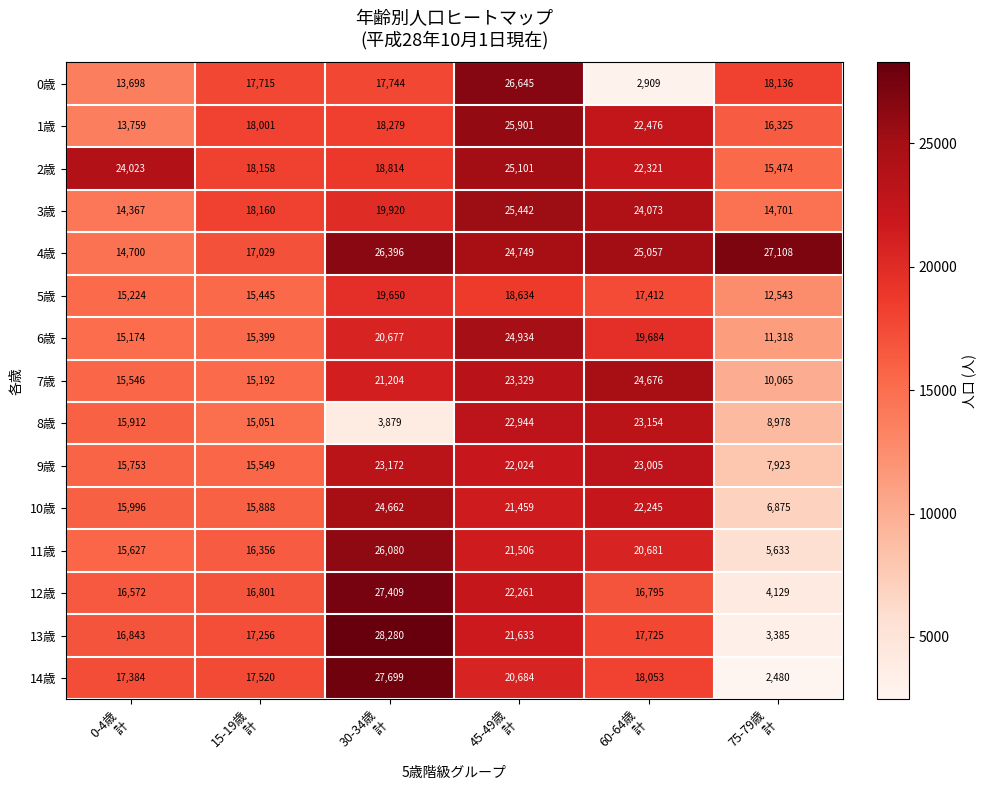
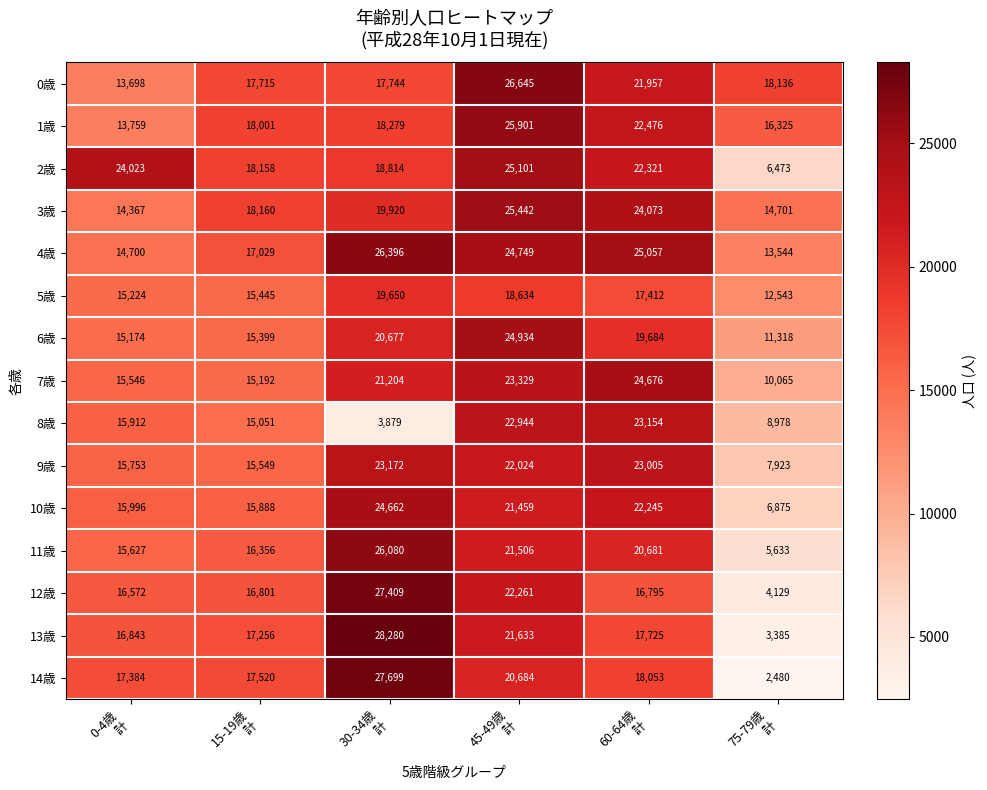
  {
    "0歳": {
      "0-4歳 計": "13,698",
      "15-19歳 計": "17,715",
      "30-34歳 計": "17,744",
      "45-49歳 計": "26,645",
-     "60-64歳 計": "2,909",
+     "60-64歳 計": "21,957",
      "75-79歳 計": "18,136"
    },
    "1歳": {
      "0-4歳 計": "13,759",
      "15-19歳 計": "18,001",
      "30-34歳 計": "18,279",
      "45-49歳 計": "25,901",
      "60-64歳 計": "22,476",
      "75-79歳 計": "16,325"
    },
    "2歳": {
      "0-4歳 計": "24,023",
      "15-19歳 計": "18,158",
      "30-34歳 計": "18,814",
      "45-49歳 計": "25,101",
      "60-64歳 計": "22,321",
-     "75-79歳 計": "15,474"
+     "75-79歳 計": "6,473"
    },
    "3歳": {
      "0-4歳 計": "14,367",
      "15-19歳 計": "18,160",
      "30-34歳 計": "19,920",
      "45-49歳 計": "25,442",
      "60-64歳 計": "24,073",
      "75-79歳 計": "14,701"
    },
    "4歳": {
      "0-4歳 計": "14,700",
      "15-19歳 計": "17,029",
      "30-34歳 計": "26,396",
      "45-49歳 計": "24,749",
      "60-64歳 計": "25,057",
-     "75-79歳 計": "27,108"
+     "75-79歳 計": "13,544"
    },
    "5歳": {
      "0-4歳 計": "15,224",
      "15-19歳 計": "15,445",
      "30-34歳 計": "19,650",
      "45-49歳 計": "18,634",
      "60-64歳 計": "17,412",
      "75-79歳 計": "12,543"
    },
    "6歳": {
      "0-4歳 計": "15,174",
      "15-19歳 計": "15,399",
      "30-34歳 計": "20,677",
      "45-49歳 計": "24,934",
      "60-64歳 計": "19,684",
      "75-79歳 計": "11,318"
    },
    "7歳": {
      "0-4歳 計": "15,546",
      "15-19歳 計": "15,192",
      "30-34歳 計": "21,204",
      "45-49歳 計": "23,329",
      "60-64歳 計": "24,676",
      "75-79歳 計": "10,065"
    },
    "8歳": {
      "0-4歳 計": "15,912",
      "15-19歳 計": "15,051",
      "30-34歳 計": "3,879",
      "45-49歳 計": "22,944",
      "60-64歳 計": "23,154",
      "75-79歳 計": "8,978"
    },
    "9歳": {
      "0-4歳 計": "15,753",
      "15-19歳 計": "15,549",
      "30-34歳 計": "23,172",
      "45-49歳 計": "22,024",
      "60-64歳 計": "23,005",
      "75-79歳 計": "7,923"
    },
    "10歳": {
      "0-4歳 計": "15,996",
      "15-19歳 計": "15,888",
      "30-34歳 計": "24,662",
      "45-49歳 計": "21,459",
      "60-64歳 計": "22,245",
      "75-79歳 計": "6,875"
    },
    "11歳": {
      "0-4歳 計": "15,627",
      "15-19歳 計": "16,356",
      "30-34歳 計": "26,080",
      "45-49歳 計": "21,506",
      "60-64歳 計": "20,681",
      "75-79歳 計": "5,633"
    },
    "12歳": {
      "0-4歳 計": "16,572",
      "15-19歳 計": "16,801",
      "30-34歳 計": "27,409",
      "45-49歳 計": "22,261",
      "60-64歳 計": "16,795",
      "75-79歳 計": "4,129"
    },
    "13歳": {
      "0-4歳 計": "16,843",
      "15-19歳 計": "17,256",
      "30-34歳 計": "28,280",
      "45-49歳 計": "21,633",
      "60-64歳 計": "17,725",
      "75-79歳 計": "3,385"
    },
    "14歳": {
      "0-4歳 計": "17,384",
      "15-19歳 計": "17,520",
      "30-34歳 計": "27,699",
      "45-49歳 計": "20,684",
      "60-64歳 計": "18,053",
      "75-79歳 計": "2,480"
    }
  }
